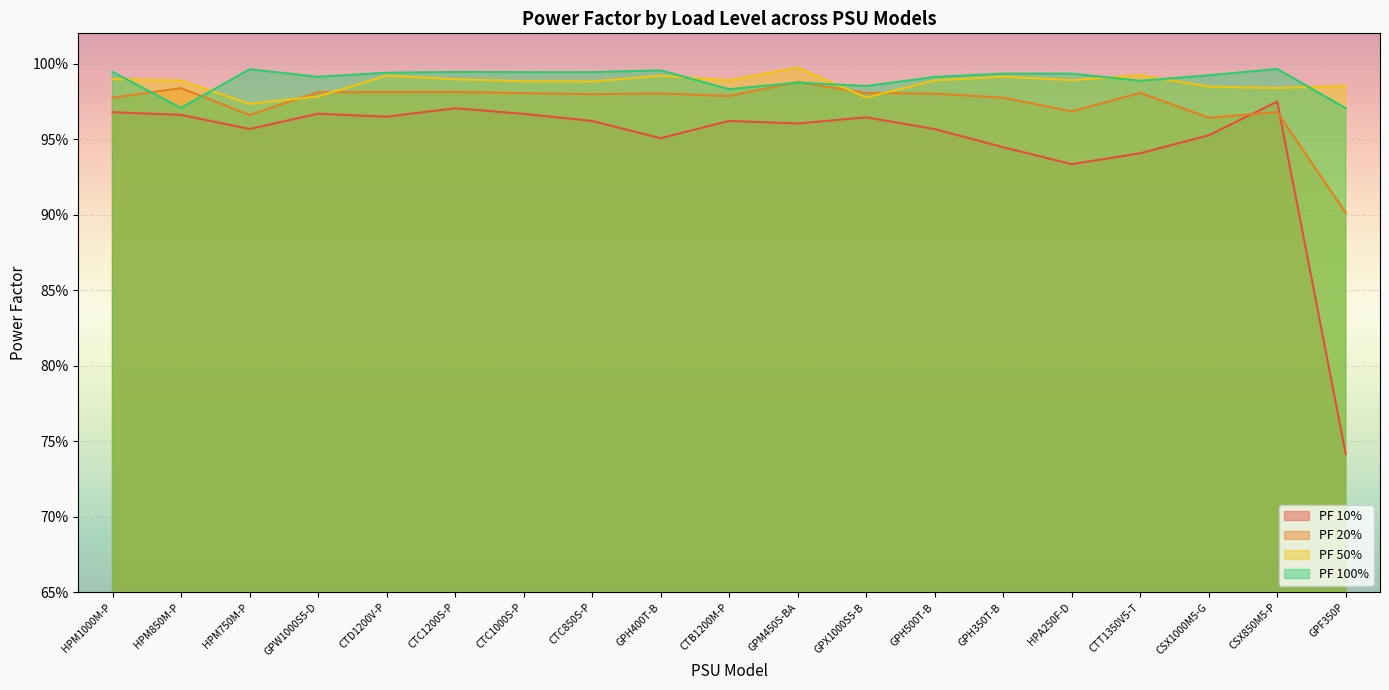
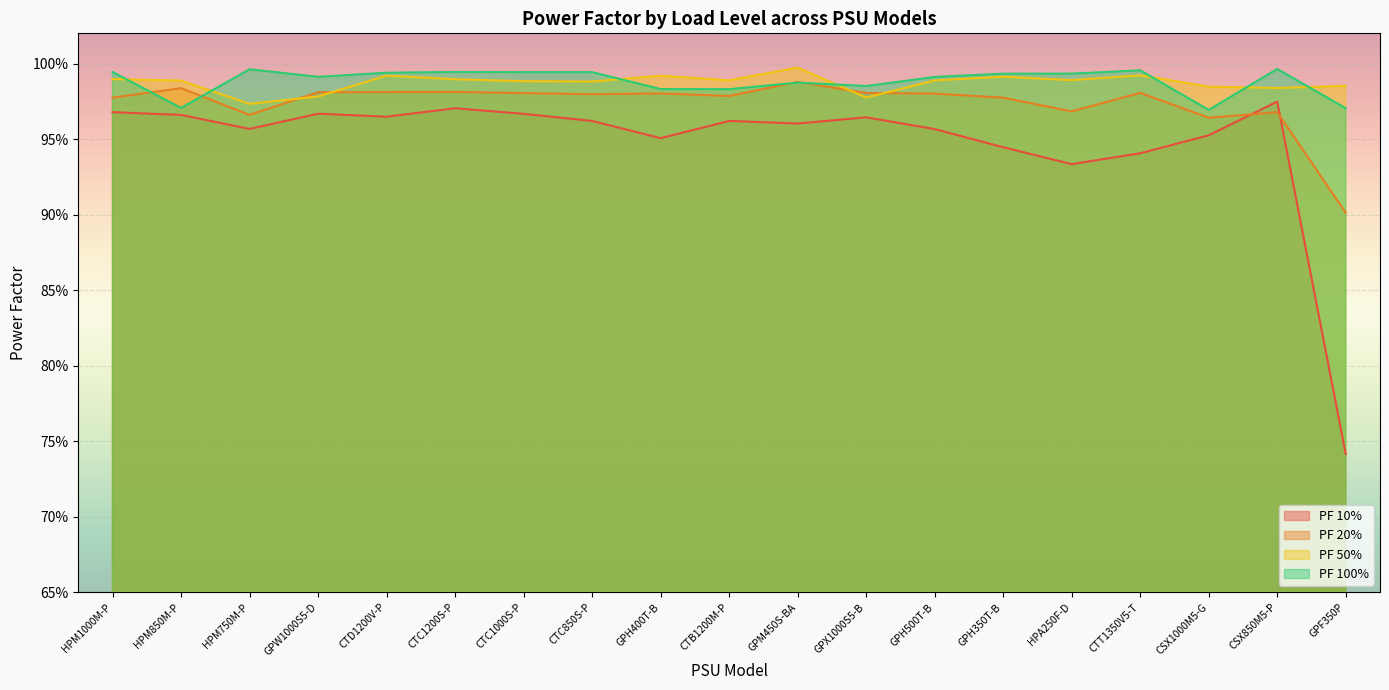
  {
    "PF 100%": {
      "HPM1000M-P": "99.4%",
      "HPM850M-P": "97.1%",
      "HPM750M-P": "99.6%",
      "GPW1000S5-D": "99.1%",
      "CTD1200V-P": "99.4%",
      "CTC1200S-P": "99.4%",
      "CTC1000S-P": "99.4%",
      "CTC850S-P": "99.4%",
-     "GPH400T-B": "99.6%",
+     "GPH400T-B": "98.3%",
      "CTB1200M-P": "98.3%",
      "GPX1000S5-B": "98.5%",
      "GPH500T-B": "99.1%",
      "GPH350T-B": "99.3%",
      "HPA250F-D": "99.3%",
-     "CTT1350V5-T": "98.9%",
-     "CSX1000M5-G": "99.2%",
+     "CTT1350V5-T": "99.6%",
+     "CSX1000M5-G": "96.9%",
      "CSX850M5-P": "99.6%",
      "GPF350P": "97.0%"
    }
  }
